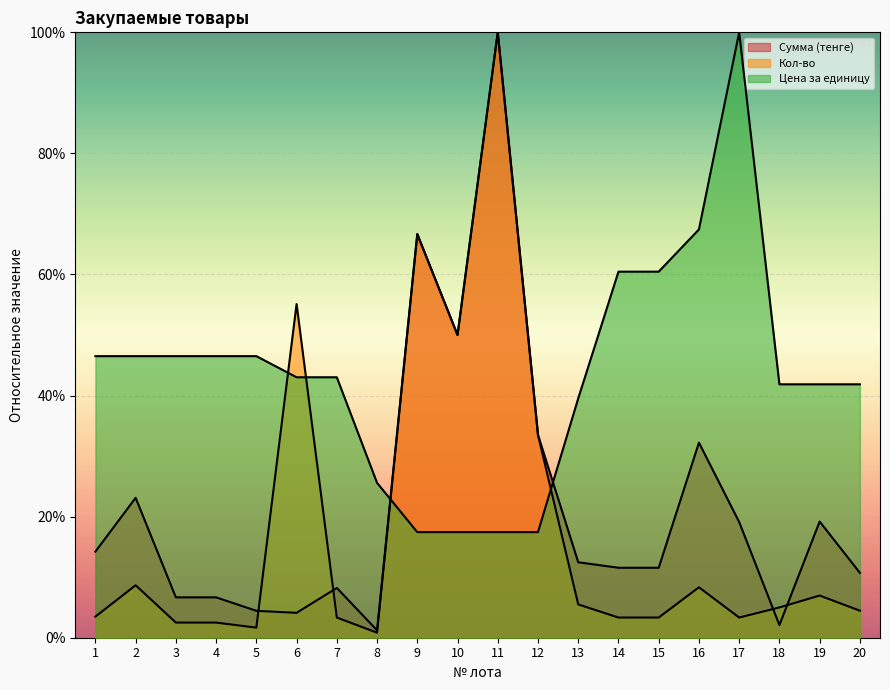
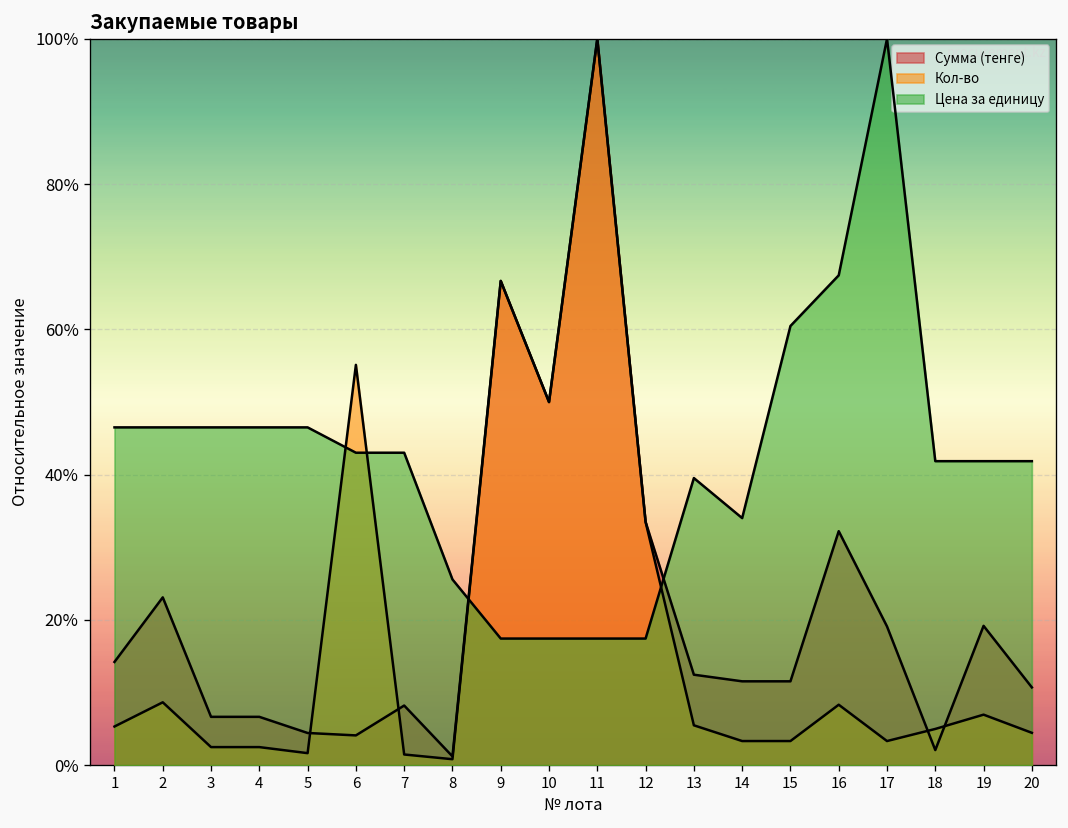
  {
    "Сумма (тенге)": {
      "1": "14%",
      "2": "23%",
      "3": "7%",
      "4": "7%",
      "5": "4%",
      "6": "4%",
      "7": "8%",
      "13": "12%",
      "14": "12%",
      "15": "12%",
      "16": "32%",
      "17": "19%",
      "18": "2%",
      "19": "19%",
      "20": "11%"
    },
    "Кол-во": {
-     "1": "3%",
+     "1": "5%",
      "2": "9%",
      "3": "3%",
      "4": "3%",
      "5": "2%",
      "6": "55%",
-     "7": "3%",
+     "7": "1%",
      "13": "6%",
      "14": "3%",
      "15": "3%",
      "16": "8%",
      "17": "3%",
      "18": "5%",
      "19": "7%",
      "20": "4%"
    },
    "Цена за единицу": {
      "1": "47%",
      "2": "47%",
      "3": "47%",
      "4": "47%",
      "5": "47%",
      "6": "43%",
      "7": "43%",
      "8": "26%",
      "9": "17%",
      "10": "17%",
      "11": "17%",
      "12": "17%",
      "13": "40%",
-     "14": "60%",
+     "14": "34%",
      "15": "60%",
      "16": "67%",
      "17": "100%",
      "18": "42%",
      "19": "42%",
      "20": "42%"
    }
  }
